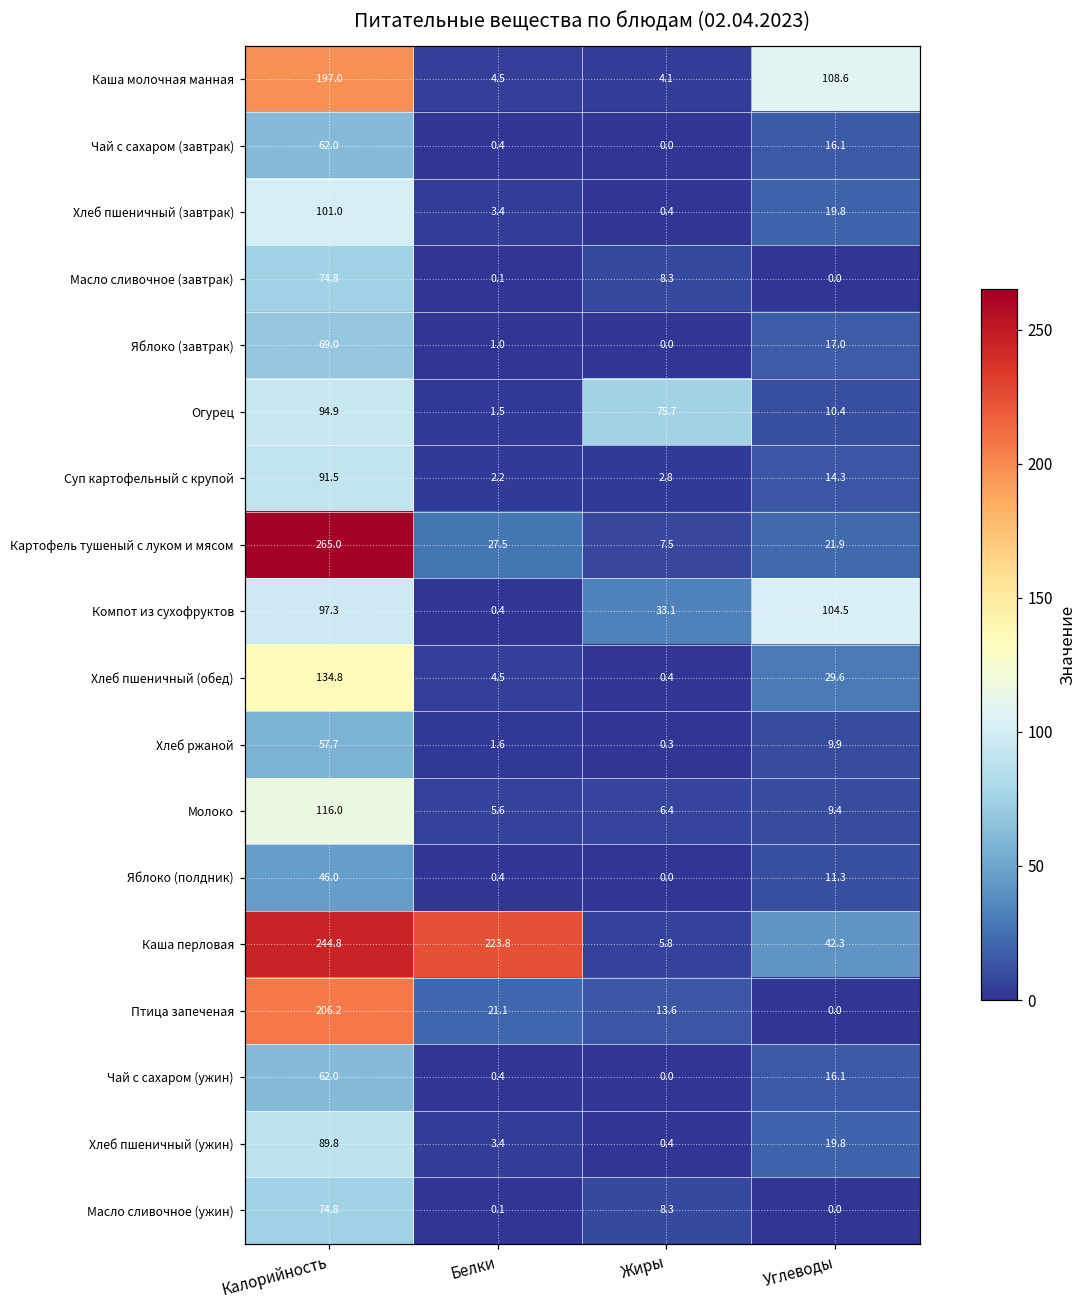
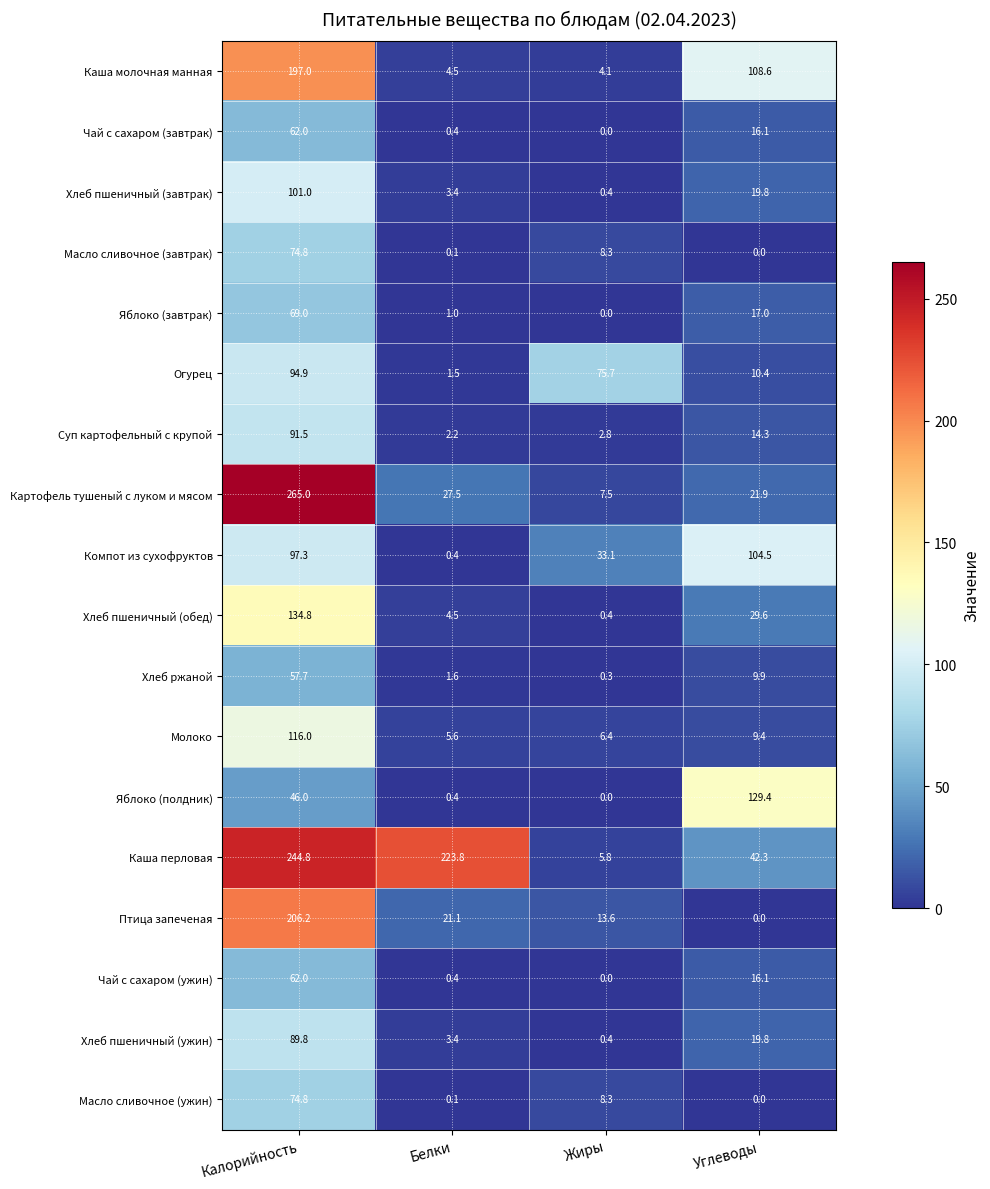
  {
    "Каша молочная манная": {
      "Калорийность": 197.0,
      "Белки": 4.5,
      "Жиры": 4.1,
      "Углеводы": 108.6
    },
    "Чай с сахаром (завтрак)": {
      "Калорийность": 62.0,
      "Белки": 0.4,
      "Жиры": 0.0,
      "Углеводы": 16.1
    },
    "Хлеб пшеничный (завтрак)": {
      "Калорийность": 101.0,
      "Белки": 3.4,
      "Жиры": 0.4,
      "Углеводы": 19.8
    },
    "Масло сливочное (завтрак)": {
      "Калорийность": 74.8,
      "Белки": 0.1,
      "Жиры": 8.3,
      "Углеводы": 0.0
    },
    "Яблоко (завтрак)": {
      "Калорийность": 69.0,
      "Белки": 1.0,
      "Жиры": 0.0,
      "Углеводы": 17.0
    },
    "Огурец": {
      "Калорийность": 94.9,
      "Белки": 1.5,
      "Жиры": 75.7,
      "Углеводы": 10.4
    },
    "Суп картофельный с крупой": {
      "Калорийность": 91.5,
      "Белки": 2.2,
      "Жиры": 2.8,
      "Углеводы": 14.3
    },
    "Картофель тушеный с луком и мясом": {
      "Калорийность": 265.0,
      "Белки": 27.5,
      "Жиры": 7.5,
      "Углеводы": 21.9
    },
    "Компот из сухофруктов": {
      "Калорийность": 97.3,
      "Белки": 0.4,
      "Жиры": 33.1,
      "Углеводы": 104.5
    },
    "Хлеб пшеничный (обед)": {
      "Калорийность": 134.8,
      "Белки": 4.5,
      "Жиры": 0.4,
      "Углеводы": 29.6
    },
    "Хлеб ржаной": {
      "Калорийность": 57.7,
      "Белки": 1.6,
      "Жиры": 0.3,
      "Углеводы": 9.9
    },
    "Молоко": {
      "Калорийность": 116.0,
      "Белки": 5.6,
      "Жиры": 6.4,
      "Углеводы": 9.4
    },
    "Яблоко (полдник)": {
      "Калорийность": 46.0,
      "Белки": 0.4,
      "Жиры": 0.0,
-     "Углеводы": 11.3
+     "Углеводы": 129.4
    },
    "Каша перловая": {
      "Калорийность": 244.8,
      "Белки": 223.8,
      "Жиры": 5.8,
      "Углеводы": 42.3
    },
    "Птица запеченая": {
      "Калорийность": 206.2,
      "Белки": 21.1,
      "Жиры": 13.6,
      "Углеводы": 0.0
    },
    "Чай с сахаром (ужин)": {
      "Калорийность": 62.0,
      "Белки": 0.4,
      "Жиры": 0.0,
      "Углеводы": 16.1
    },
    "Хлеб пшеничный (ужин)": {
      "Калорийность": 89.8,
      "Белки": 3.4,
      "Жиры": 0.4,
      "Углеводы": 19.8
    },
    "Масло сливочное (ужин)": {
      "Калорийность": 74.8,
      "Белки": 0.1,
      "Жиры": 8.3,
      "Углеводы": 0.0
    }
  }
